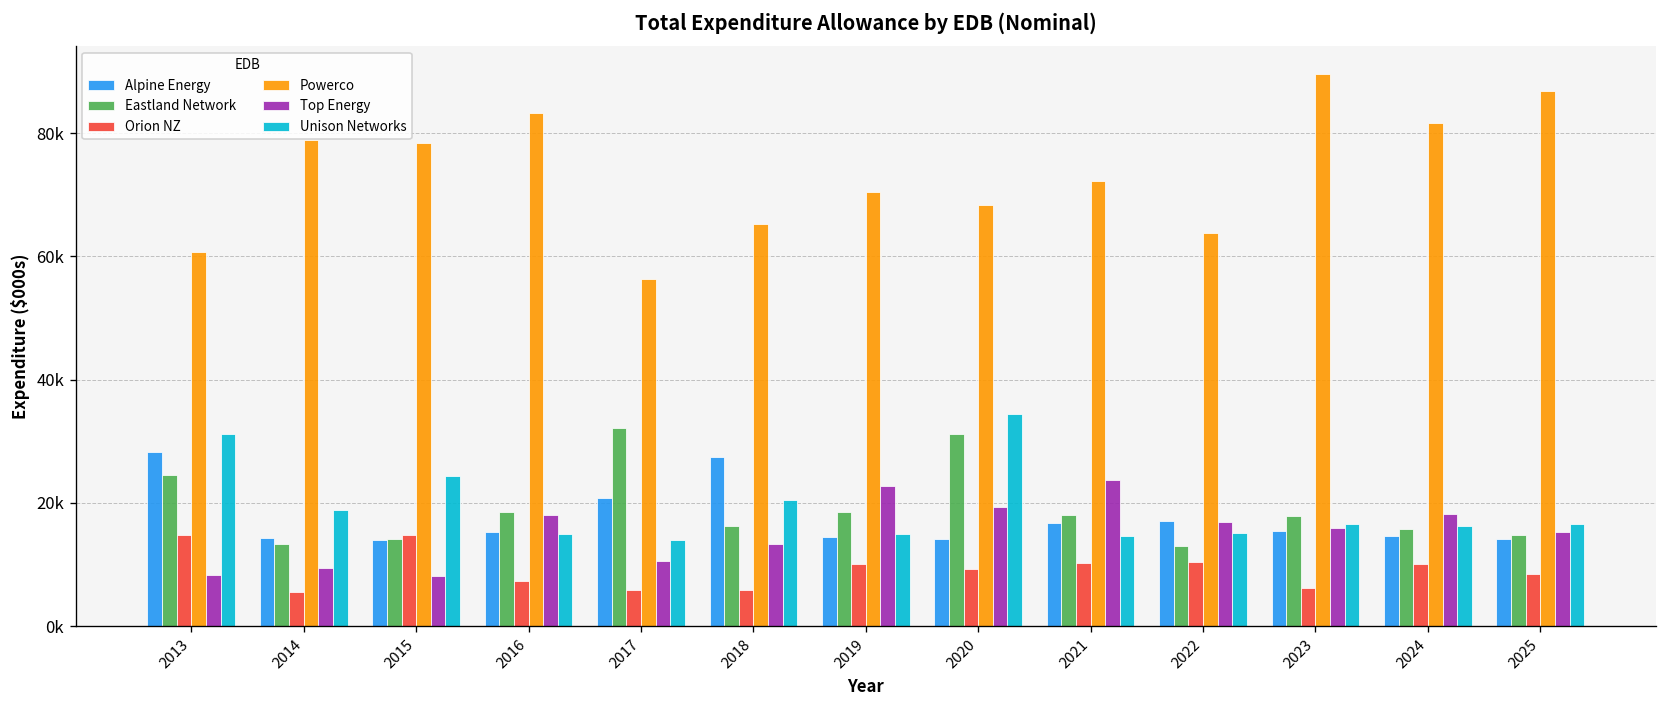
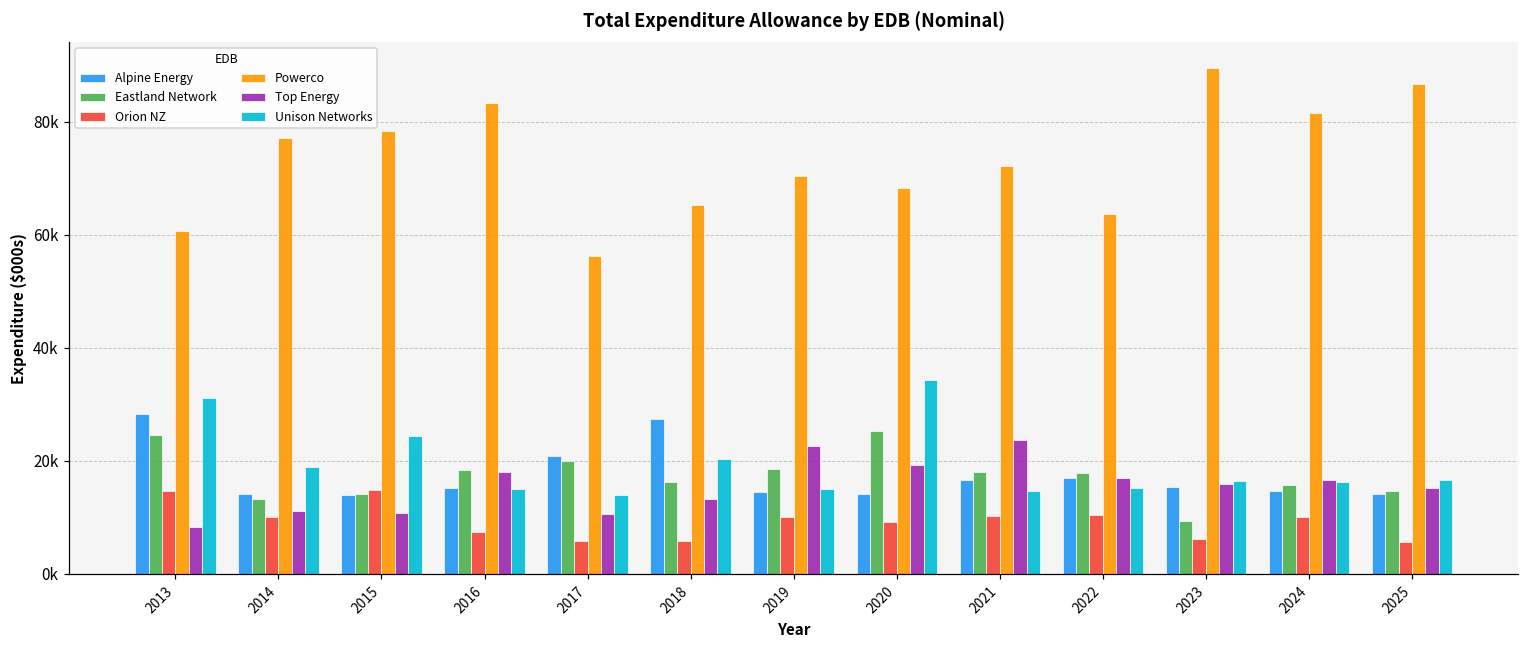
  {
    "Eastland Network": {
      "2013": 25000,
      "2014": 13000,
      "2015": 14000,
      "2016": 18000,
-     "2017": 32000,
+     "2017": 20000,
      "2018": 16000,
      "2019": 19000,
-     "2020": 31000,
+     "2020": 25000,
      "2021": 18000,
-     "2022": 13000,
-     "2023": 18000,
+     "2022": 18000,
+     "2023": 9000,
      "2024": 16000,
      "2025": 15000
    },
    "Orion NZ": {
      "2013": 15000,
-     "2014": 6000,
+     "2014": 10000,
      "2015": 15000,
      "2016": 7000,
      "2017": 6000,
      "2018": 6000,
      "2019": 10000,
      "2020": 9000,
      "2021": 10000,
      "2022": 10000,
      "2023": 6000,
      "2024": 10000,
-     "2025": 8000
+     "2025": 6000
    },
    "Powerco": {
      "2013": 61000,
-     "2014": 79000,
+     "2014": 77000,
      "2015": 78000,
      "2016": 83000,
      "2017": 56000,
      "2018": 65000,
      "2019": 70000,
      "2020": 68000,
      "2021": 72000,
      "2022": 64000,
      "2023": 90000,
      "2024": 82000,
      "2025": 87000
    },
    "Top Energy": {
      "2013": 8000,
-     "2014": 9000,
-     "2015": 8000,
+     "2014": 11000,
+     "2015": 11000,
      "2016": 18000,
      "2017": 11000,
      "2018": 13000,
      "2019": 23000,
      "2020": 19000,
      "2021": 24000,
      "2022": 17000,
      "2023": 16000,
-     "2024": 18000,
+     "2024": 17000,
      "2025": 15000
    }
  }
